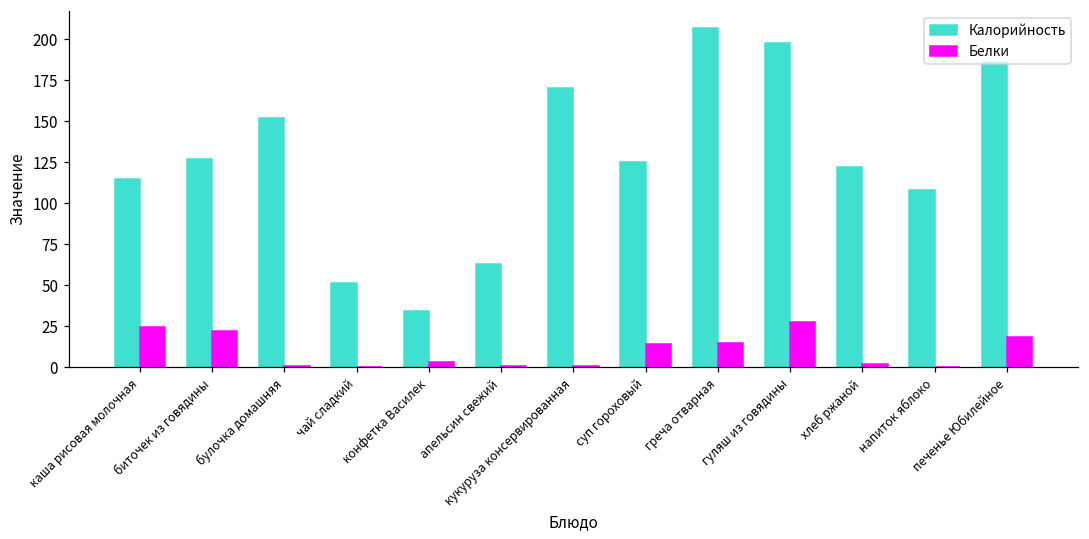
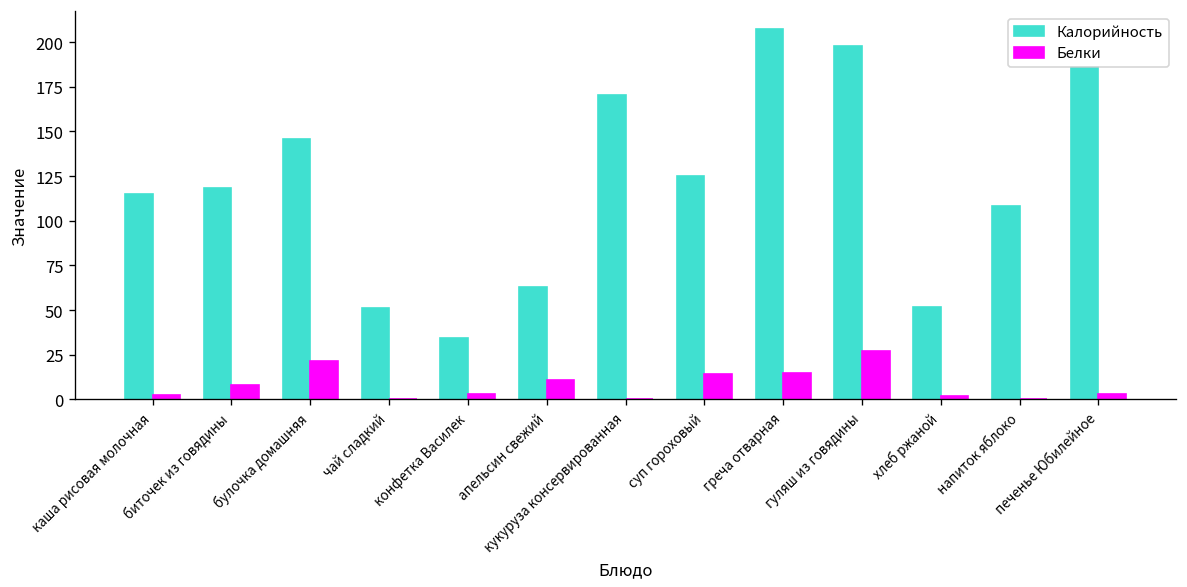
  {
    "Калорийность": {
      "каша рисовая молочная": 115,
-     "биточек из говядины": 127,
-     "булочка домашняя": 152,
+     "биточек из говядины": 118,
+     "булочка домашняя": 146,
      "чай сладкий": 51,
      "конфетка Василек": 34,
      "апельсин свежий": 63,
      "кукуруза консервированная": 170,
      "суп гороховый": 125,
      "греча отварная": 207,
      "гуляш из говядины": 198,
-     "хлеб ржаной": 122,
+     "хлеб ржаной": 52,
      "напиток яблоко": 108
    },
    "Белки": {
-     "каша рисовая молочная": 25,
-     "биточек из говядины": 22,
-     "булочка домашняя": 1,
+     "каша рисовая молочная": 2,
+     "биточек из говядины": 8,
+     "булочка домашняя": 21,
      "конфетка Василек": 3,
-     "апельсин свежий": 0,
+     "апельсин свежий": 11,
      "суп гороховый": 14,
      "греча отварная": 15,
      "гуляш из говядины": 27,
      "хлеб ржаной": 2,
      "напиток яблоко": 0,
-     "печенье Юбилейное": 18
+     "печенье Юбилейное": 3
    }
  }
